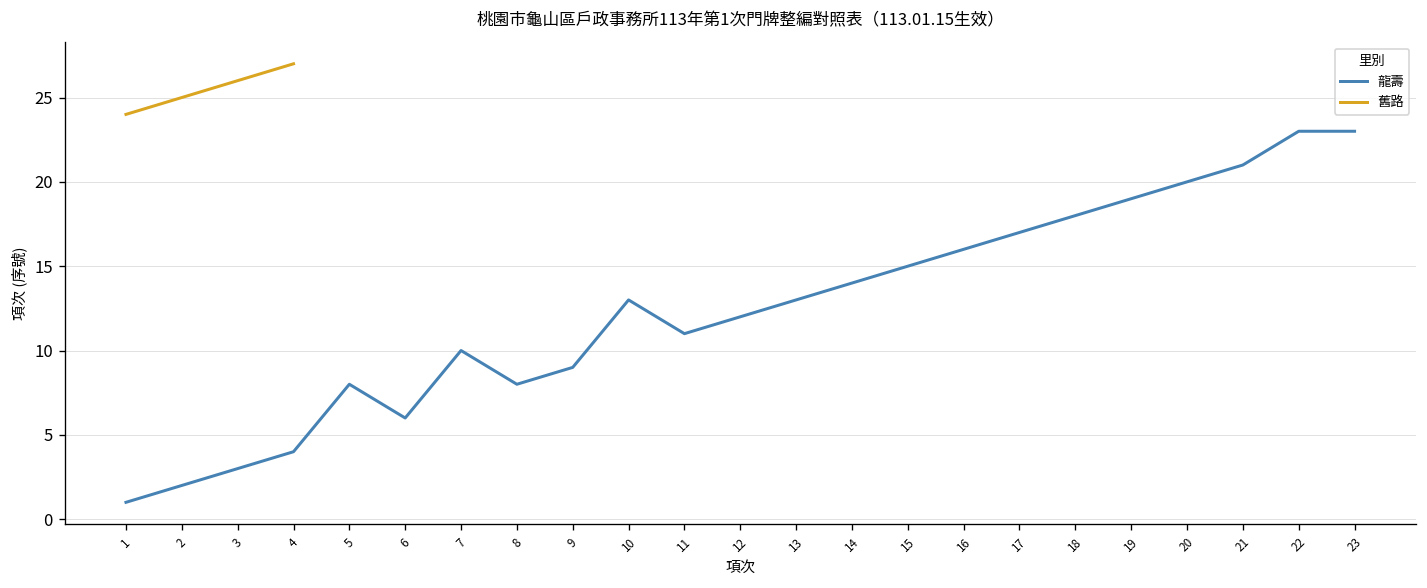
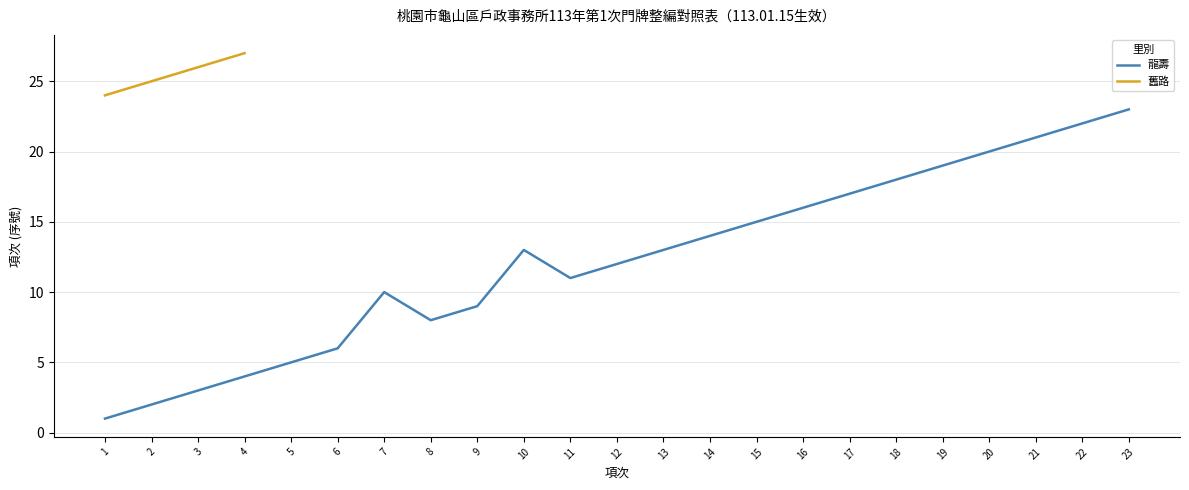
  {
    "龍壽": {
      "1": 1,
      "2": 2,
      "3": 3,
      "4": 4,
-     "5": 8,
+     "5": 5,
      "6": 6,
      "7": 10,
      "8": 8,
      "9": 9,
      "10": 13,
      "11": 11,
      "12": 12,
      "13": 13,
      "14": 14,
      "15": 15,
      "16": 16,
      "17": 17,
      "18": 18,
      "19": 19,
      "20": 20,
      "21": 21,
-     "22": 23,
+     "22": 22,
      "23": 23
    },
    "舊路": {
      "1": 24,
      "2": 25,
      "3": 26,
      "4": 27
    }
  }
